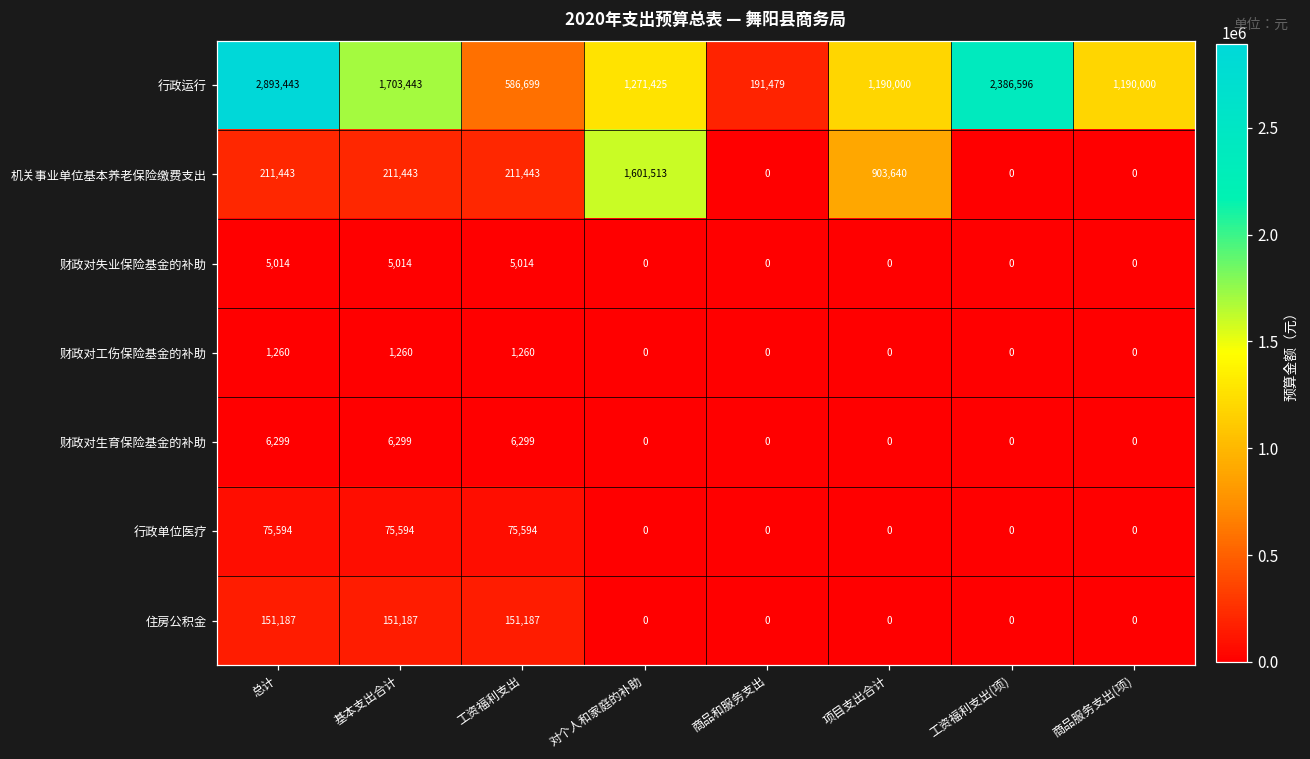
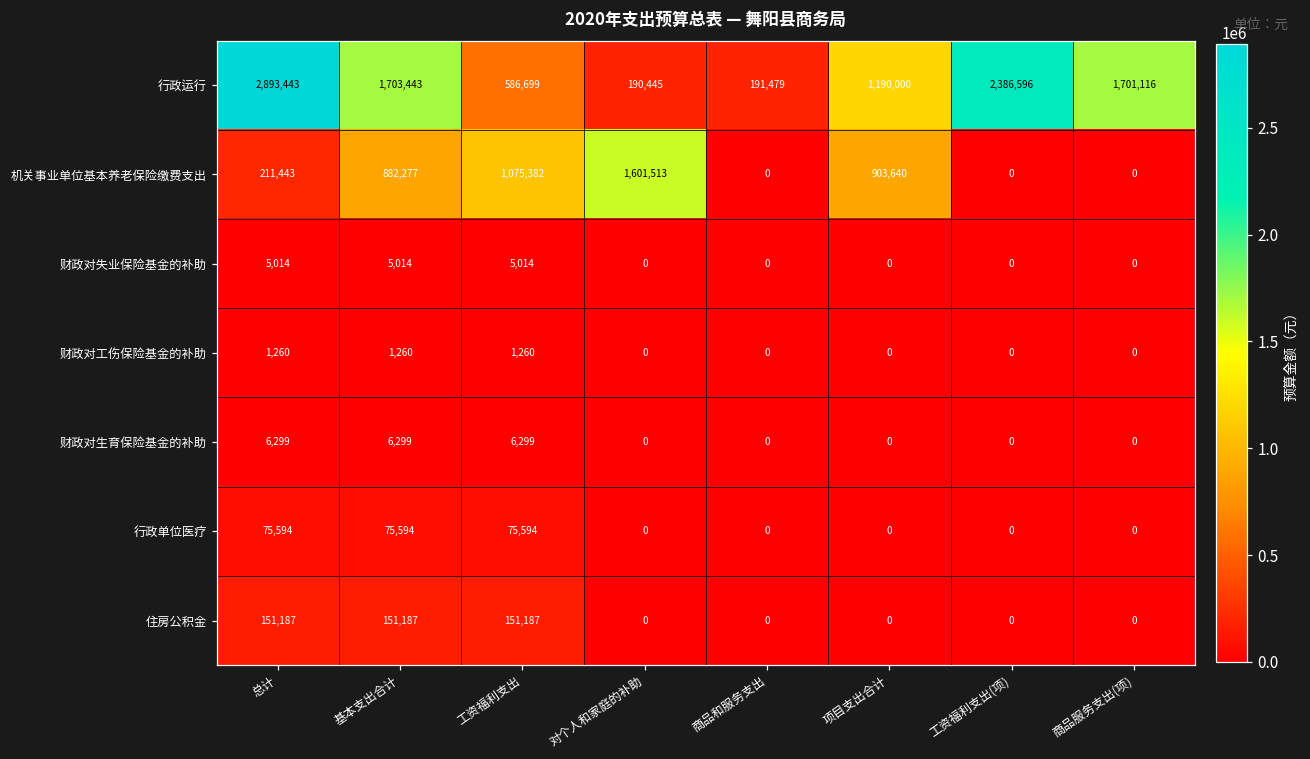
  {
    "行政运行": {
      "总计": "2,893,443",
      "基本支出合计": "1,703,443",
      "工资福利支出": "586,699",
-     "对个人和家庭的补助": "1,271,425",
+     "对个人和家庭的补助": "190,445",
      "商品和服务支出": "191,479",
      "项目支出合计": "1,190,000",
      "工资福利支出(项)": "2,386,596",
-     "商品服务支出(项)": "1,190,000"
+     "商品服务支出(项)": "1,701,116"
    },
    "机关事业单位基本养老保险缴费支出": {
      "总计": "211,443",
-     "基本支出合计": "211,443",
-     "工资福利支出": "211,443",
+     "基本支出合计": "882,277",
+     "工资福利支出": "1,075,382",
      "对个人和家庭的补助": "1,601,513",
      "商品和服务支出": "0",
      "项目支出合计": "903,640",
      "工资福利支出(项)": "0",
      "商品服务支出(项)": "0"
    },
    "财政对失业保险基金的补助": {
      "总计": "5,014",
      "基本支出合计": "5,014",
      "工资福利支出": "5,014",
      "对个人和家庭的补助": "0",
      "商品和服务支出": "0",
      "项目支出合计": "0",
      "工资福利支出(项)": "0",
      "商品服务支出(项)": "0"
    },
    "财政对工伤保险基金的补助": {
      "总计": "1,260",
      "基本支出合计": "1,260",
      "工资福利支出": "1,260",
      "对个人和家庭的补助": "0",
      "商品和服务支出": "0",
      "项目支出合计": "0",
      "工资福利支出(项)": "0",
      "商品服务支出(项)": "0"
    },
    "财政对生育保险基金的补助": {
      "总计": "6,299",
      "基本支出合计": "6,299",
      "工资福利支出": "6,299",
      "对个人和家庭的补助": "0",
      "商品和服务支出": "0",
      "项目支出合计": "0",
      "工资福利支出(项)": "0",
      "商品服务支出(项)": "0"
    },
    "行政单位医疗": {
      "总计": "75,594",
      "基本支出合计": "75,594",
      "工资福利支出": "75,594",
      "对个人和家庭的补助": "0",
      "商品和服务支出": "0",
      "项目支出合计": "0",
      "工资福利支出(项)": "0",
      "商品服务支出(项)": "0"
    },
    "住房公积金": {
      "总计": "151,187",
      "基本支出合计": "151,187",
      "工资福利支出": "151,187",
      "对个人和家庭的补助": "0",
      "商品和服务支出": "0",
      "项目支出合计": "0",
      "工资福利支出(项)": "0",
      "商品服务支出(项)": "0"
    }
  }
